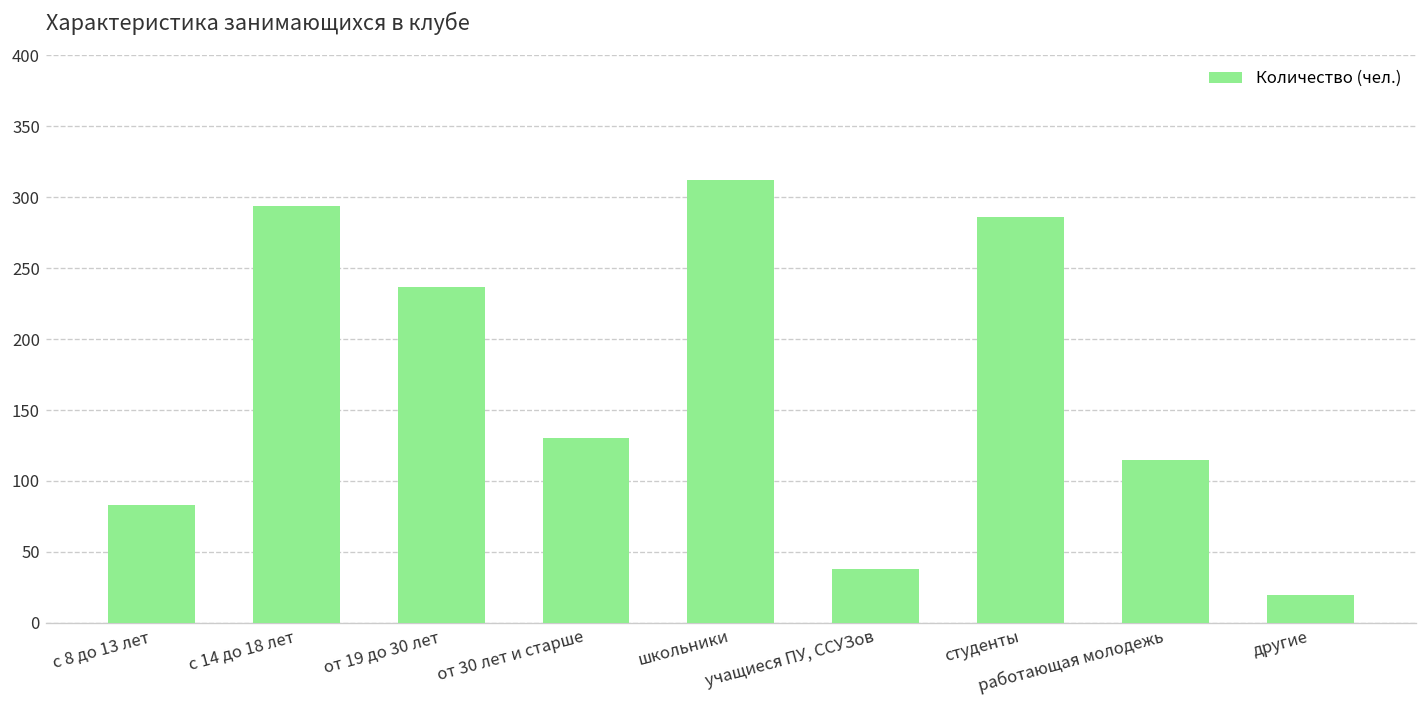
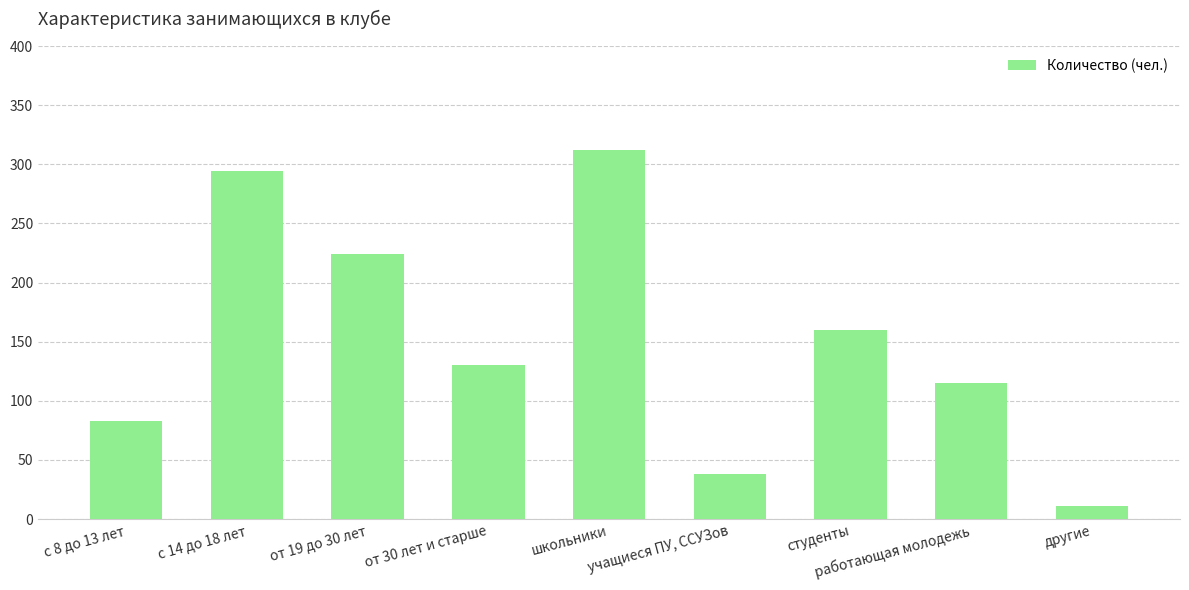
  {
    "с 8 до 13 лет": 83,
    "с 14 до 18 лет": 294,
-   "от 19 до 30 лет": 237,
+   "от 19 до 30 лет": 224,
    "от 30 лет и старше": 130,
    "школьники": 312,
    "учащиеся ПУ, ССУЗов": 38,
-   "студенты": 286,
+   "студенты": 160,
    "работающая молодежь": 115,
-   "другие": 20
+   "другие": 11
  }
